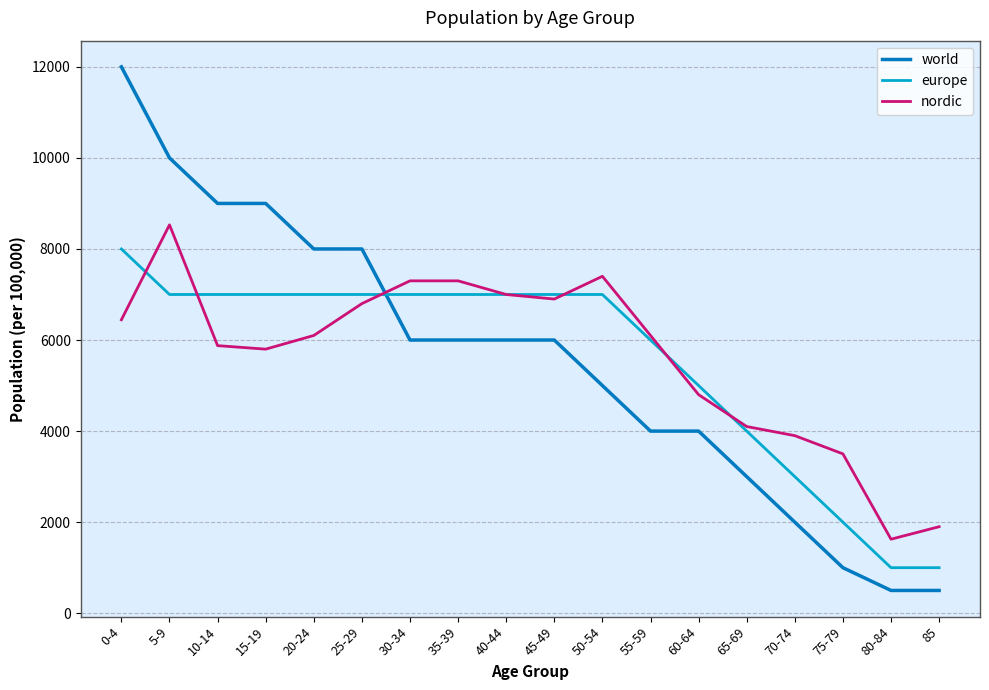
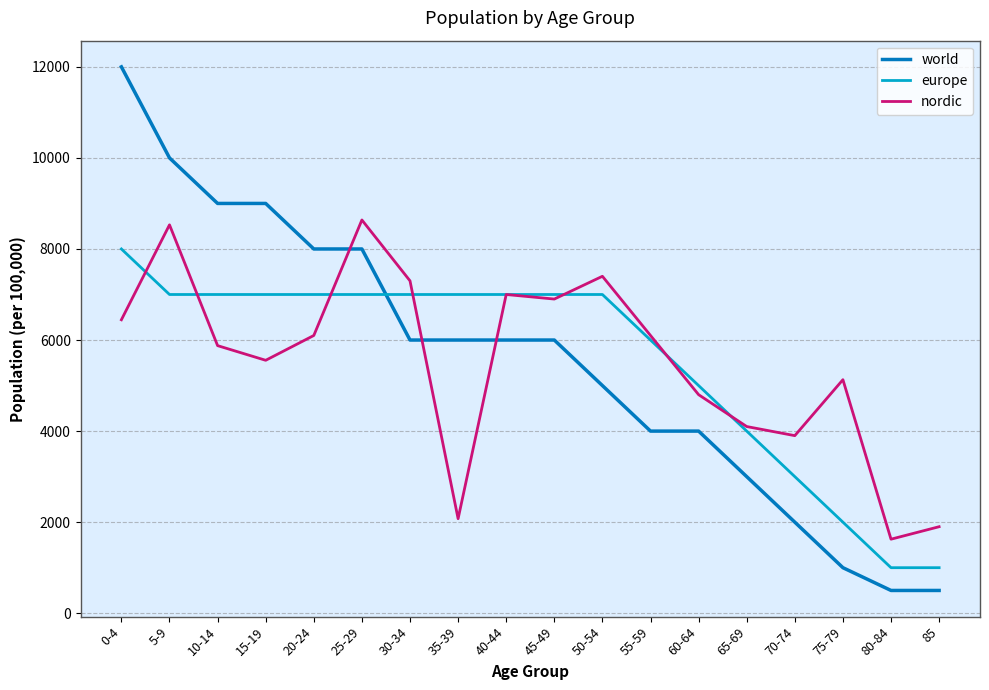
  {
    "nordic": {
      "0-4": 6400,
      "5-9": 8500,
      "10-14": 5900,
-     "15-19": 5800,
+     "15-19": 5600,
      "20-24": 6100,
-     "25-29": 6800,
+     "25-29": 8600,
      "30-34": 7300,
-     "35-39": 7300,
+     "35-39": 2100,
      "45-49": 6900,
      "50-54": 7400,
      "55-59": 6100,
      "60-64": 4800,
      "65-69": 4100,
      "70-74": 3900,
-     "75-79": 3500,
+     "75-79": 5100,
      "80-84": 1600,
      "85": 1900
    }
  }
